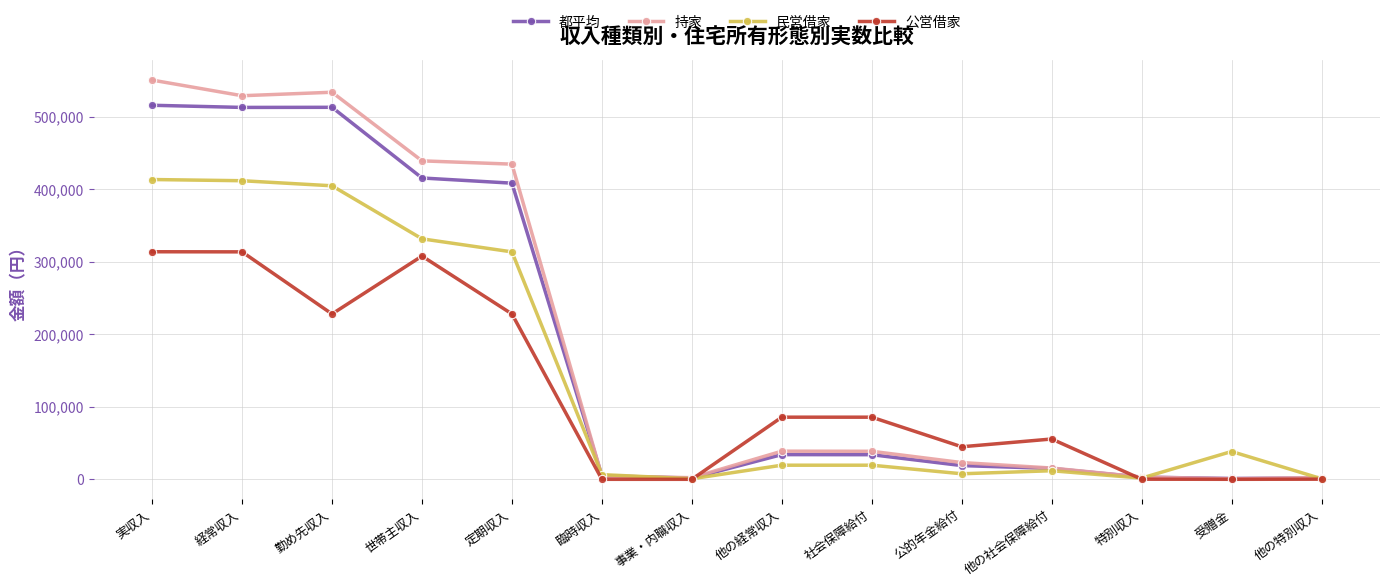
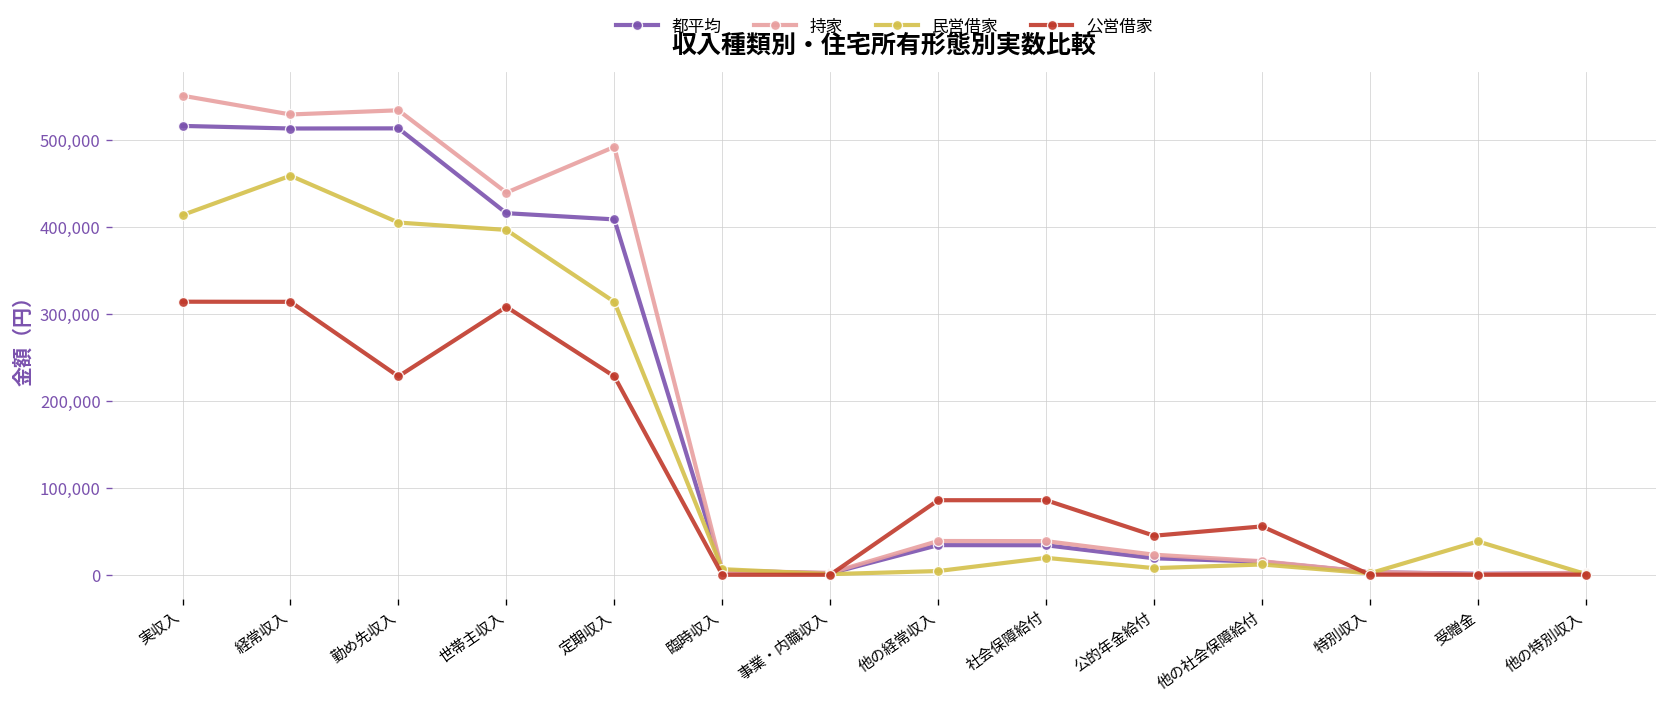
  {
    "都平均": {
      "実収入": "520,000",
      "経常収入": "510,000",
      "勤め先収入": "510,000",
      "世帯主収入": "420,000",
      "定期収入": "410,000",
      "他の経常収入": "30,000",
      "社会保障給付": "30,000",
      "公的年金給付": "20,000"
    },
    "持家": {
      "実収入": "550,000",
      "経常収入": "530,000",
      "勤め先収入": "530,000",
      "世帯主収入": "440,000",
-     "定期収入": "430,000",
+     "定期収入": "490,000",
      "他の経常収入": "40,000",
      "社会保障給付": "40,000",
      "公的年金給付": "20,000"
    },
    "民営借家": {
      "実収入": "410,000",
-     "経常収入": "410,000",
+     "経常収入": "460,000",
      "勤め先収入": "400,000",
-     "世帯主収入": "330,000",
+     "世帯主収入": "400,000",
      "定期収入": "310,000",
-     "他の経常収入": "20,000",
+     "他の経常収入": "0",
      "社会保障給付": "20,000",
      "公的年金給付": "10,000",
      "受贈金": "40,000"
    },
    "公営借家": {
      "実収入": "310,000",
      "経常収入": "310,000",
      "勤め先収入": "230,000",
      "世帯主収入": "310,000",
      "定期収入": "230,000",
      "臨時収入": "0",
      "他の経常収入": "90,000",
      "社会保障給付": "90,000",
      "公的年金給付": "40,000",
      "他の社会保障給付": "60,000"
    }
  }
